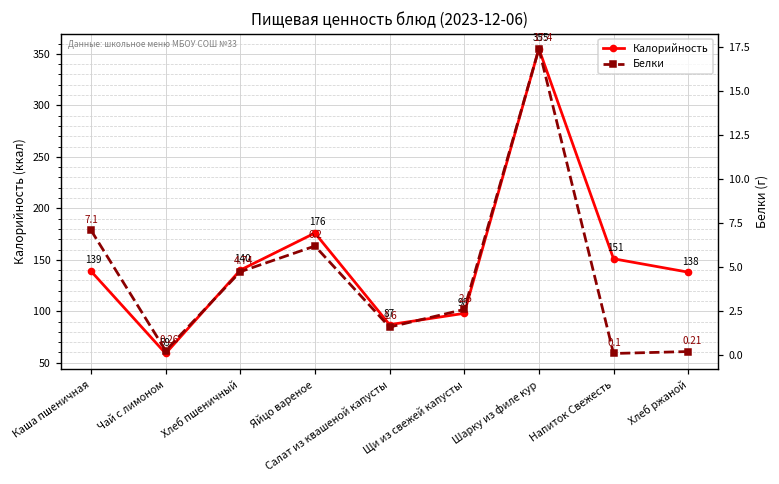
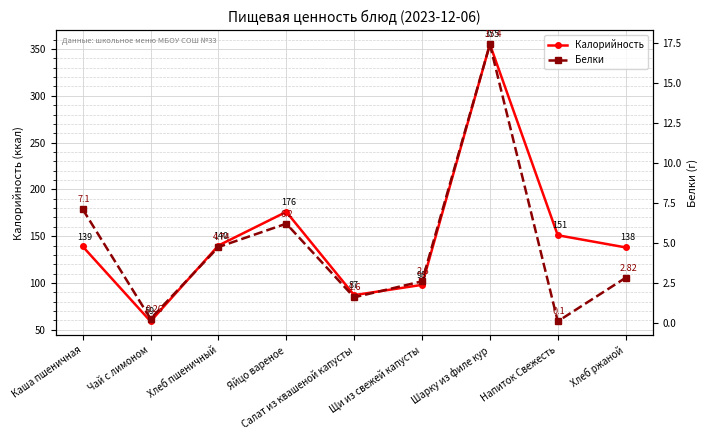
  {
    "Калорийность": {
      "Каша пшеничная": 139,
      "Яйцо вареное": 176,
      "Напиток Свежесть": 151,
      "Хлеб ржаной": 138
    },
    "Белки": {
      "Каша пшеничная": 7.1,
      "Напиток Свежесть": 0.1,
-     "Хлеб ржаной": 0.21
+     "Хлеб ржаной": 2.82
    }
  }
